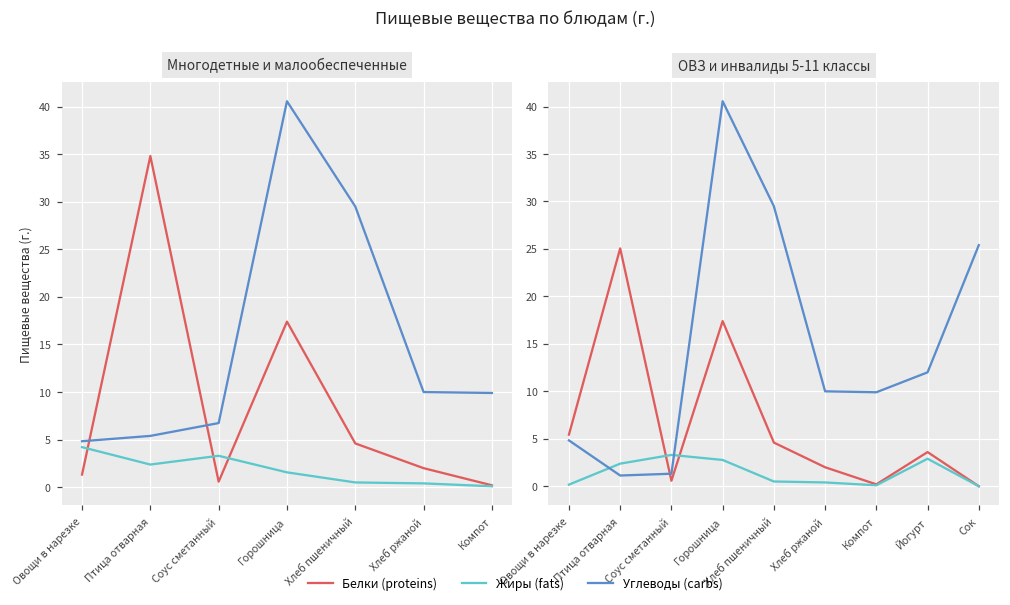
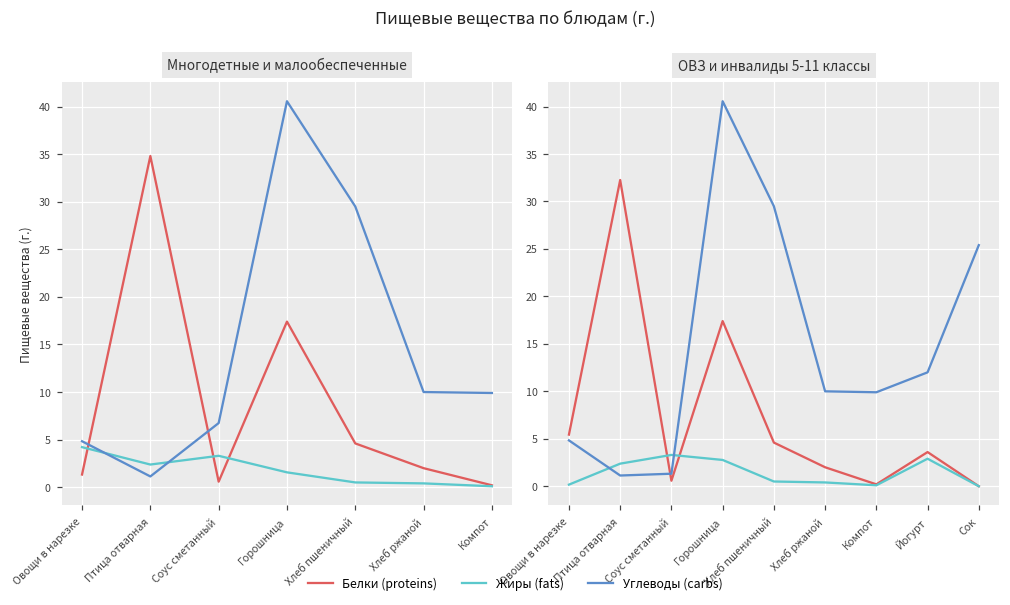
  {
    "Многодетные и малообеспеченные": {
      "Белки (proteins)": {
        "Овощи в нарезке": 1,
        "Птица отварная": 35,
        "Соус сметанный": 1,
        "Горошница": 17,
        "Хлеб пшеничный": 5,
        "Хлеб ржаной": 2
      },
      "Жиры (fats)": {
        "Овощи в нарезке": 4,
        "Птица отварная": 2,
        "Соус сметанный": 3,
        "Горошница": 2,
        "Хлеб пшеничный": 1,
        "Хлеб ржаной": 0
      },
      "Углеводы (carbs)": {
        "Овощи в нарезке": 5,
-       "Птица отварная": 5,
+       "Птица отварная": 1,
        "Соус сметанный": 7,
        "Горошница": 41,
        "Хлеб пшеничный": 30,
        "Хлеб ржаной": 10,
        "Компот": 10
      }
    },
    "ОВЗ и инвалиды 5-11 классы": {
      "Белки (proteins)": {
        "Овощи в нарезке": 5,
-       "Птица отварная": 25,
+       "Птица отварная": 32,
        "Соус сметанный": 1,
        "Горошница": 17,
        "Хлеб пшеничный": 5,
        "Хлеб ржаной": 2,
        "Йогурт": 4
      },
      "Жиры (fats)": {
        "Овощи в нарезке": 0,
        "Птица отварная": 2,
        "Соус сметанный": 3,
        "Горошница": 3,
        "Хлеб пшеничный": 1,
        "Хлеб ржаной": 0,
        "Йогурт": 3
      },
      "Углеводы (carbs)": {
        "Овощи в нарезке": 5,
        "Птица отварная": 1,
        "Соус сметанный": 1,
        "Горошница": 41,
        "Хлеб пшеничный": 30,
        "Хлеб ржаной": 10,
        "Компот": 10,
        "Йогурт": 12,
        "Сок": 25
      }
    }
  }
